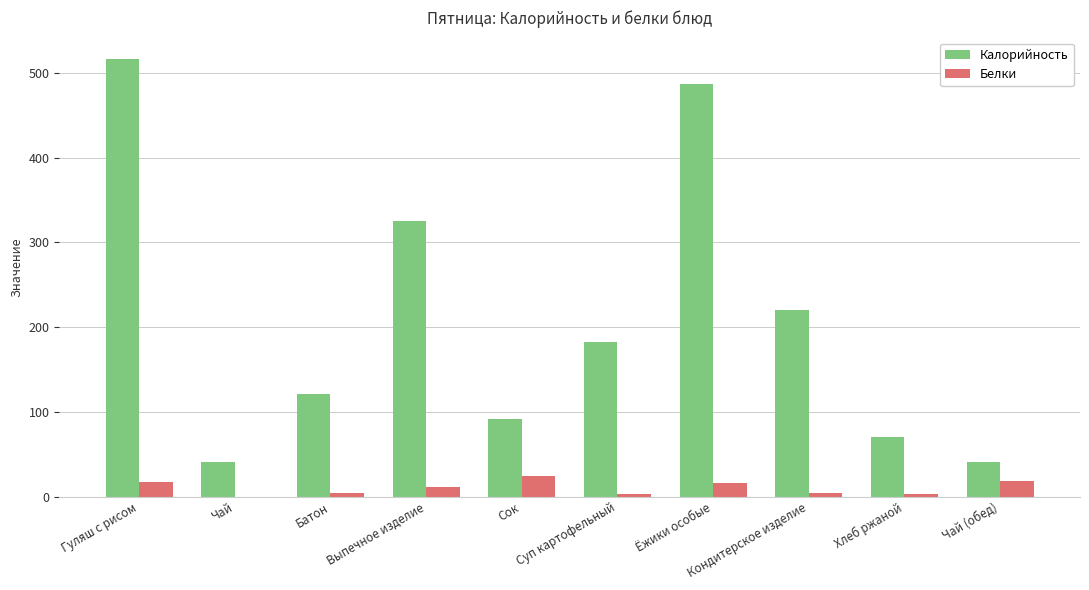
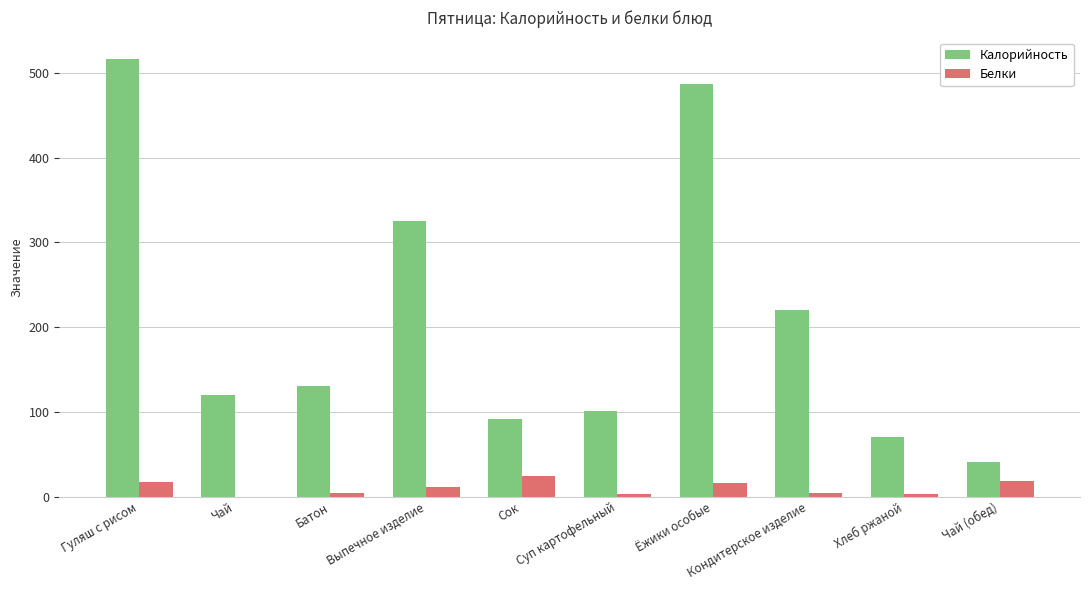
  {
    "Калорийность": {
      "Гуляш с рисом": 520,
-     "Чай": 40,
-     "Батон": 120,
+     "Чай": 120,
+     "Батон": 130,
      "Выпечное изделие": 330,
      "Сок": 90,
-     "Суп картофельный": 180,
+     "Суп картофельный": 100,
      "Ёжики особые": 490,
      "Кондитерское изделие": 220,
      "Хлеб ржаной": 70,
      "Чай (обед)": 40
    },
    "Белки": {
      "Гуляш с рисом": 20,
      "Чай": 0,
      "Батон": 0,
      "Выпечное изделие": 10,
      "Сок": 20,
      "Суп картофельный": 0,
      "Ёжики особые": 20,
      "Кондитерское изделие": 0,
      "Хлеб ржаной": 0,
      "Чай (обед)": 20
    }
  }
